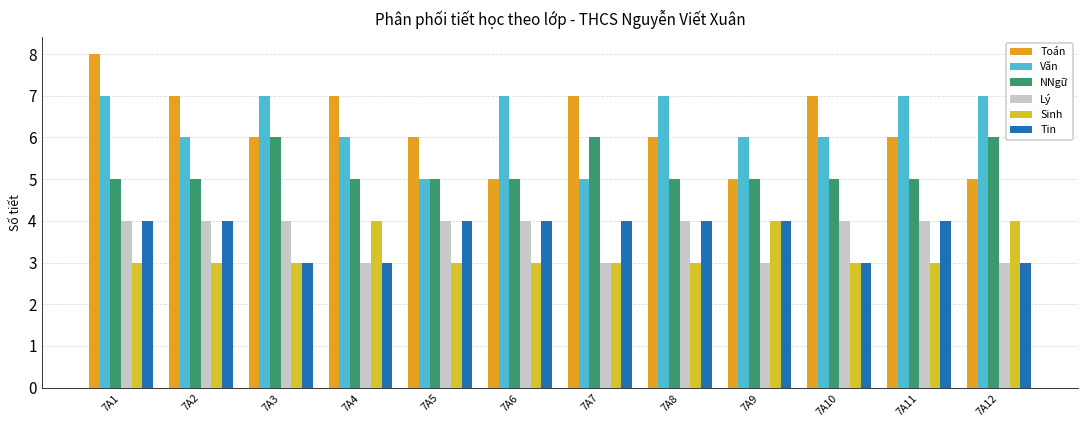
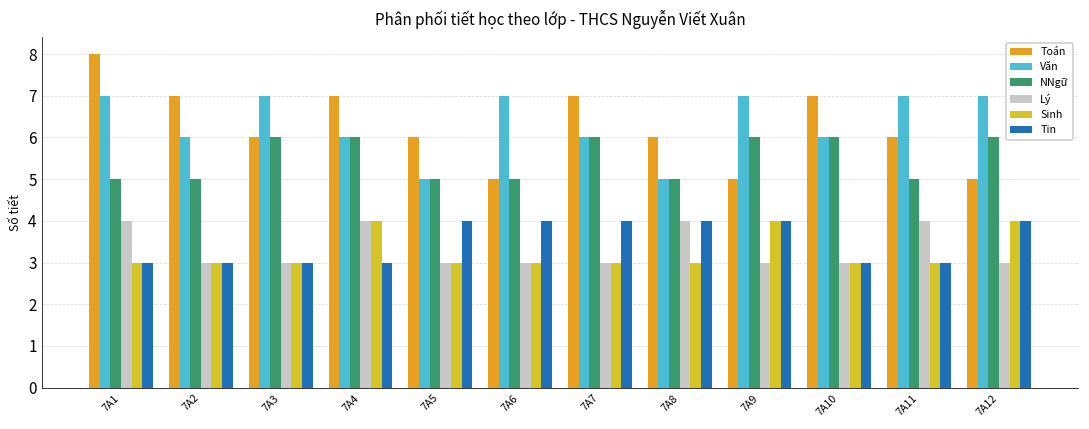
  {
    "Văn": {
      "7A1": 7,
      "7A2": 6,
      "7A3": 7,
      "7A4": 6,
      "7A5": 5,
      "7A6": 7,
-     "7A7": 5,
-     "7A8": 7,
-     "7A9": 6,
+     "7A7": 6,
+     "7A8": 5,
+     "7A9": 7,
      "7A10": 6,
      "7A11": 7,
      "7A12": 7
    },
    "NNgữ": {
      "7A1": 5,
      "7A2": 5,
      "7A3": 6,
-     "7A4": 5,
+     "7A4": 6,
      "7A5": 5,
      "7A6": 5,
      "7A7": 6,
      "7A8": 5,
-     "7A9": 5,
-     "7A10": 5,
+     "7A9": 6,
+     "7A10": 6,
      "7A11": 5,
      "7A12": 6
    },
    "Lý": {
      "7A1": 4,
-     "7A2": 4,
-     "7A3": 4,
-     "7A4": 3,
-     "7A5": 4,
-     "7A6": 4,
+     "7A2": 3,
+     "7A3": 3,
+     "7A4": 4,
+     "7A5": 3,
+     "7A6": 3,
      "7A7": 3,
      "7A8": 4,
      "7A9": 3,
-     "7A10": 4,
+     "7A10": 3,
      "7A11": 4,
      "7A12": 3
    },
    "Tin": {
-     "7A1": 4,
-     "7A2": 4,
+     "7A1": 3,
+     "7A2": 3,
      "7A3": 3,
      "7A4": 3,
      "7A5": 4,
      "7A6": 4,
      "7A7": 4,
      "7A8": 4,
      "7A9": 4,
      "7A10": 3,
-     "7A11": 4,
-     "7A12": 3
+     "7A11": 3,
+     "7A12": 4
    }
  }
